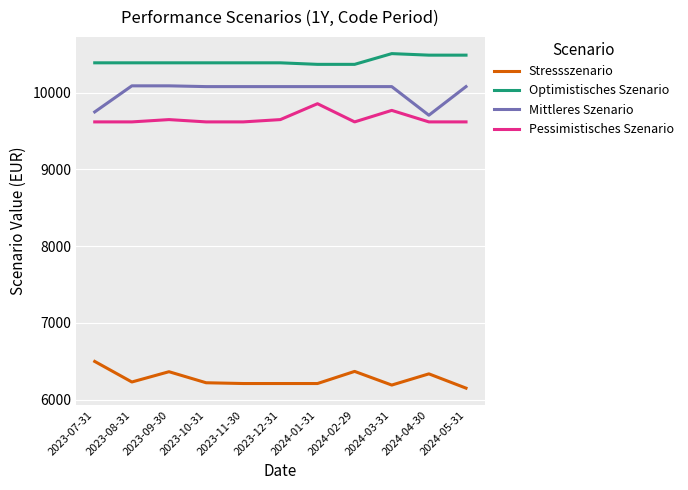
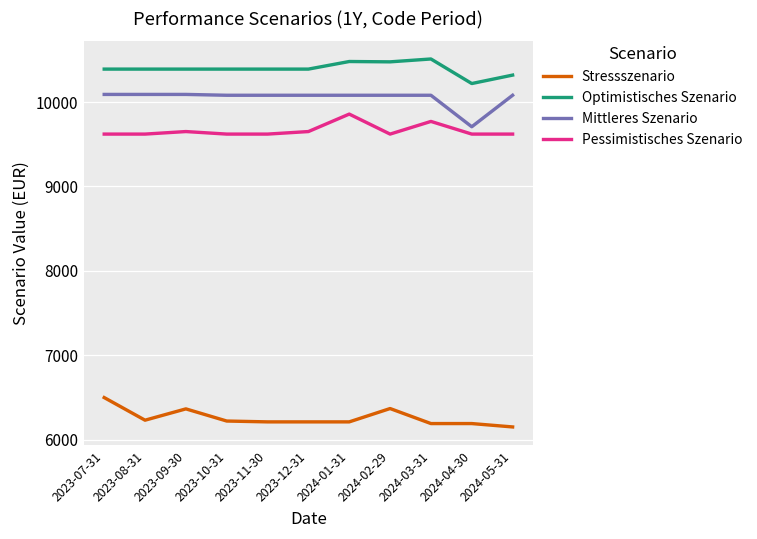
  {
    "Stressszenario": {
      "2023-07-31": 6500,
      "2023-08-31": 6200,
      "2023-09-30": 6400,
      "2023-10-31": 6200,
      "2023-11-30": 6200,
      "2023-12-31": 6200,
      "2024-01-31": 6200,
      "2024-02-29": 6400,
      "2024-03-31": 6200,
-     "2024-04-30": 6300,
+     "2024-04-30": 6200,
      "2024-05-31": 6200
    },
    "Optimistisches Szenario": {
      "2023-07-31": 10400,
      "2023-08-31": 10400,
      "2023-09-30": 10400,
      "2023-10-31": 10400,
      "2023-11-30": 10400,
      "2023-12-31": 10400,
-     "2024-01-31": 10400,
-     "2024-02-29": 10400,
+     "2024-01-31": 10500,
+     "2024-02-29": 10500,
      "2024-03-31": 10500,
-     "2024-04-30": 10500,
-     "2024-05-31": 10500
+     "2024-04-30": 10200,
+     "2024-05-31": 10300
    },
    "Mittleres Szenario": {
-     "2023-07-31": 9800,
+     "2023-07-31": 10100,
      "2023-08-31": 10100,
      "2023-09-30": 10100,
      "2023-10-31": 10100,
      "2023-11-30": 10100,
      "2023-12-31": 10100,
      "2024-01-31": 10100,
      "2024-02-29": 10100,
      "2024-03-31": 10100,
      "2024-04-30": 9700,
      "2024-05-31": 10100
    },
    "Pessimistisches Szenario": {
      "2023-07-31": 9600,
      "2023-08-31": 9600,
      "2023-09-30": 9700,
      "2023-10-31": 9600,
      "2023-11-30": 9600,
      "2023-12-31": 9700,
      "2024-01-31": 9900,
      "2024-02-29": 9600,
      "2024-03-31": 9800,
      "2024-04-30": 9600,
      "2024-05-31": 9600
    }
  }
